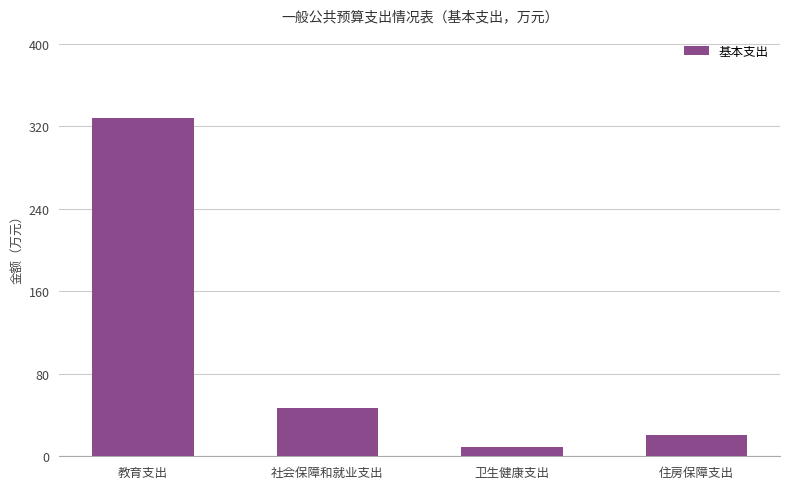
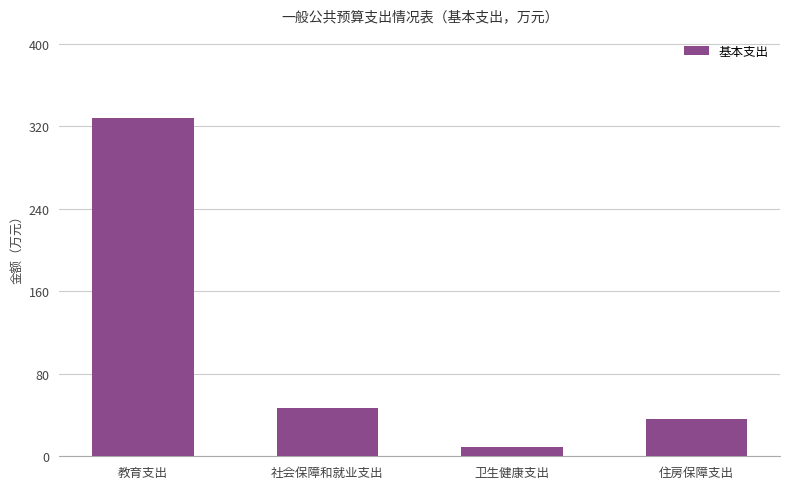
  {
    "教育支出": 328,
    "社会保障和就业支出": 47,
    "卫生健康支出": 9,
-   "住房保障支出": 21
+   "住房保障支出": 36
  }
